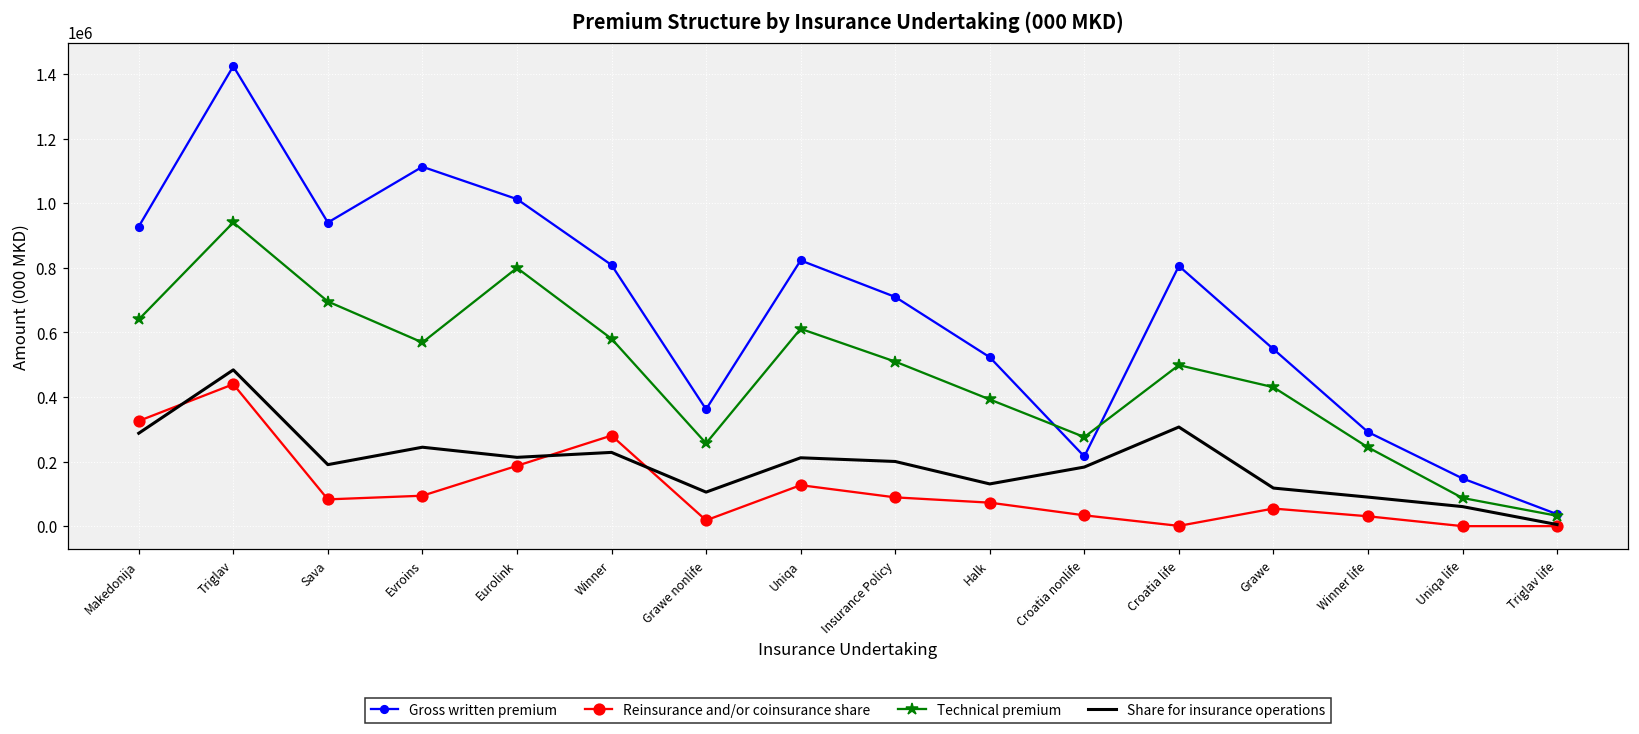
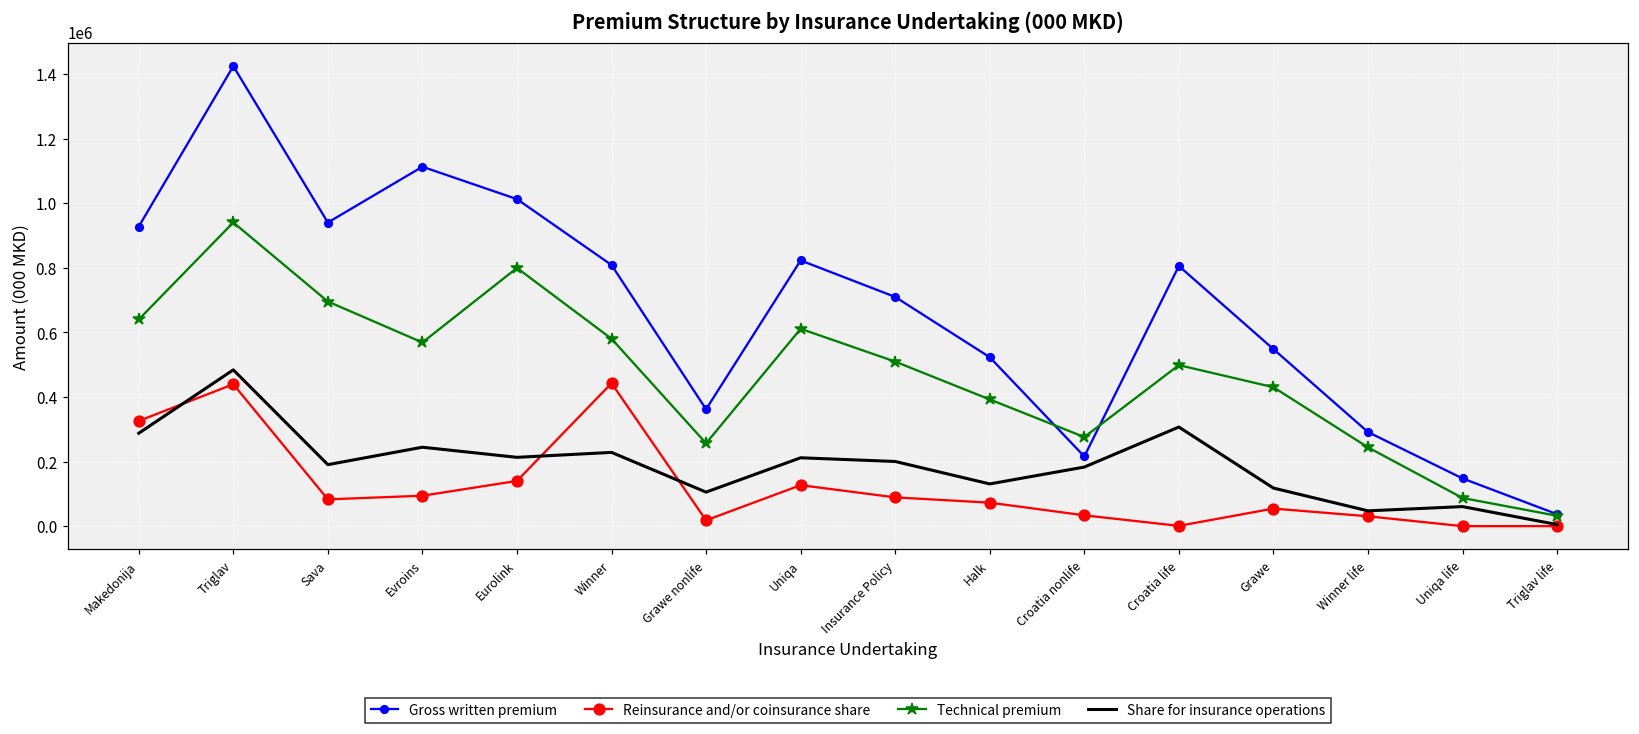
  {
    "Gross written premium": {
      "Makedonija": 930000,
      "Triglav": 1420000,
      "Sava": 940000,
      "Evroins": 1110000,
      "Eurolink": 1010000,
      "Winner": 810000,
      "Grawe nonlife": 360000,
      "Uniqa": 820000,
      "Insurance Policy": 710000,
      "Halk": 520000,
      "Croatia nonlife": 220000,
      "Croatia life": 810000,
      "Grawe": 550000,
      "Winner life": 290000,
      "Uniqa life": 150000
    },
    "Reinsurance and/or coinsurance share": {
      "Makedonija": 330000,
      "Triglav": 440000,
      "Sava": 80000,
      "Evroins": 90000,
-     "Eurolink": 190000,
-     "Winner": 280000,
+     "Eurolink": 140000,
+     "Winner": 440000,
      "Grawe nonlife": 20000,
      "Uniqa": 130000,
      "Insurance Policy": 90000,
      "Halk": 70000,
      "Croatia nonlife": 30000,
      "Croatia life": 0,
      "Grawe": 50000,
      "Winner life": 30000,
      "Uniqa life": 0
    },
    "Technical premium": {
      "Makedonija": 640000,
      "Triglav": 940000,
      "Sava": 700000,
      "Evroins": 570000,
      "Eurolink": 800000,
      "Winner": 580000,
      "Grawe nonlife": 260000,
      "Uniqa": 610000,
      "Insurance Policy": 510000,
      "Halk": 390000,
      "Croatia nonlife": 280000,
      "Croatia life": 500000,
      "Grawe": 430000,
      "Winner life": 240000,
      "Uniqa life": 90000
    },
    "Share for insurance operations": {
      "Makedonija": 290000,
      "Triglav": 480000,
      "Sava": 190000,
      "Evroins": 240000,
      "Eurolink": 210000,
      "Winner": 230000,
      "Grawe nonlife": 110000,
      "Uniqa": 210000,
      "Insurance Policy": 200000,
      "Halk": 130000,
      "Croatia nonlife": 180000,
      "Croatia life": 310000,
      "Grawe": 120000,
-     "Winner life": 90000,
+     "Winner life": 50000,
      "Uniqa life": 60000
    }
  }
